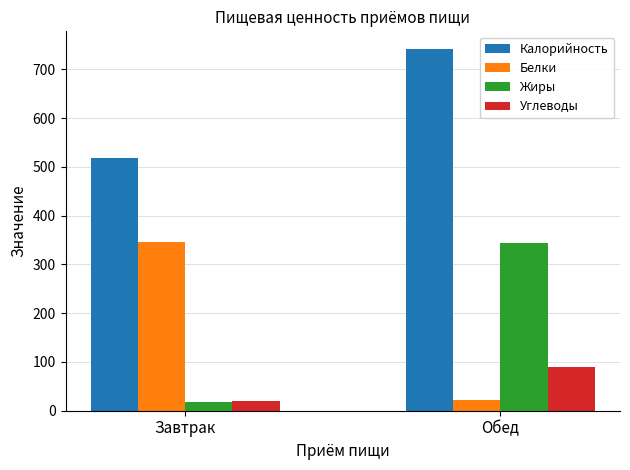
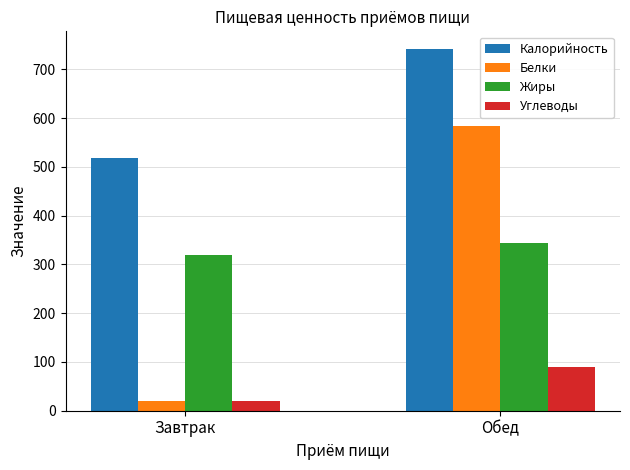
  {
    "Калорийность": {
      "Завтрак": 520,
      "Обед": 740
    },
    "Белки": {
-     "Завтрак": 350,
-     "Обед": 20
+     "Завтрак": 20,
+     "Обед": 580
    },
    "Жиры": {
-     "Завтрак": 20,
+     "Завтрак": 320,
      "Обед": 340
    },
    "Углеводы": {
      "Завтрак": 20,
      "Обед": 90
    }
  }
